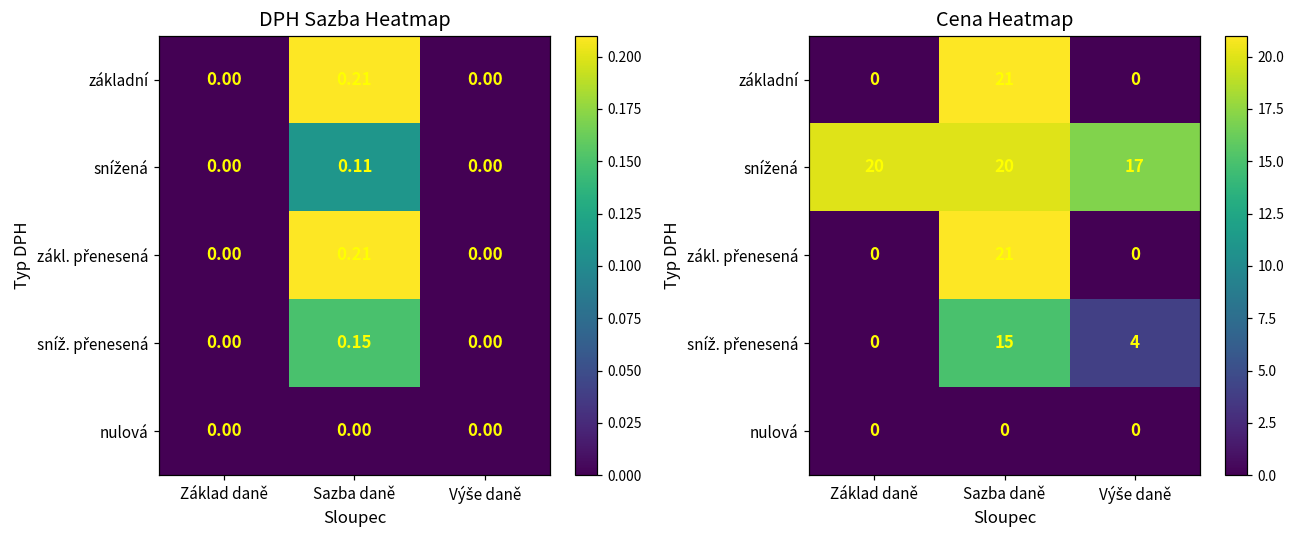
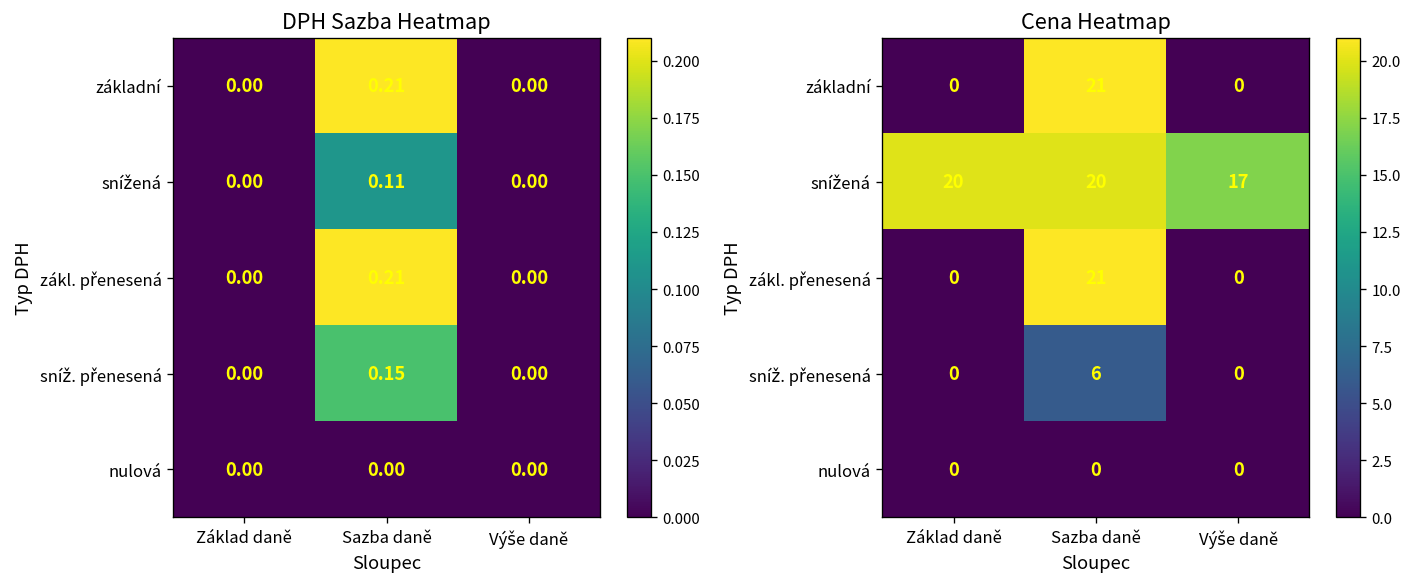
  {
    "DPH Sazba Heatmap": {
      "základní": {
        "Základ daně": 0.00,
        "Výše daně": 0.00
      },
      "snížená": {
        "Základ daně": 0.00,
        "Sazba daně": 0.11,
        "Výše daně": 0.00
      },
      "zákl. přenesená": {
        "Základ daně": 0.00,
        "Výše daně": 0.00
      },
      "sníž. přenesená": {
        "Základ daně": 0.00,
        "Sazba daně": 0.15,
        "Výše daně": 0.00
      },
      "nulová": {
        "Základ daně": 0.00,
        "Sazba daně": 0.00,
        "Výše daně": 0.00
      }
    },
    "Cena Heatmap": {
      "základní": {
        "Základ daně": 0,
        "Výše daně": 0
      },
      "snížená": {
        "Výše daně": 17
      },
      "zákl. přenesená": {
        "Základ daně": 0,
        "Výše daně": 0
      },
      "sníž. přenesená": {
        "Základ daně": 0,
-       "Sazba daně": 15,
-       "Výše daně": 4
+       "Sazba daně": 6,
+       "Výše daně": 0
      },
      "nulová": {
        "Základ daně": 0,
        "Sazba daně": 0,
        "Výše daně": 0
      }
    }
  }
